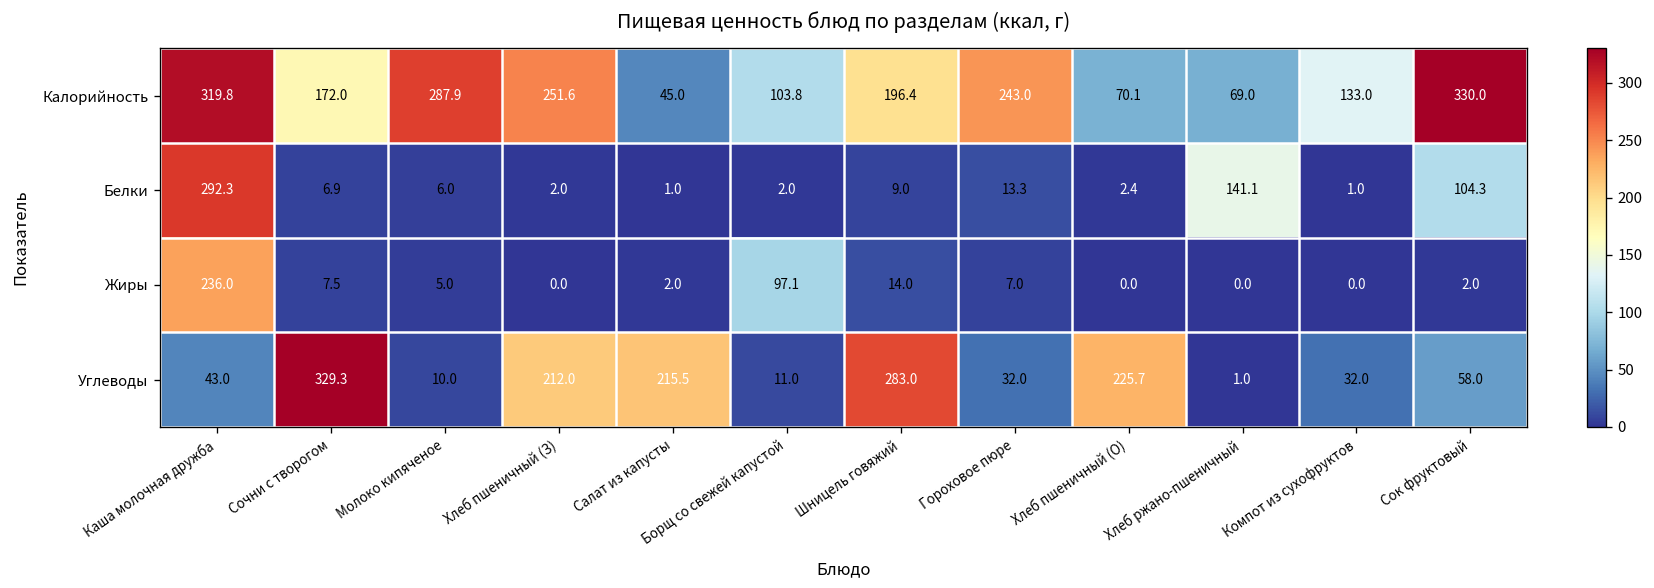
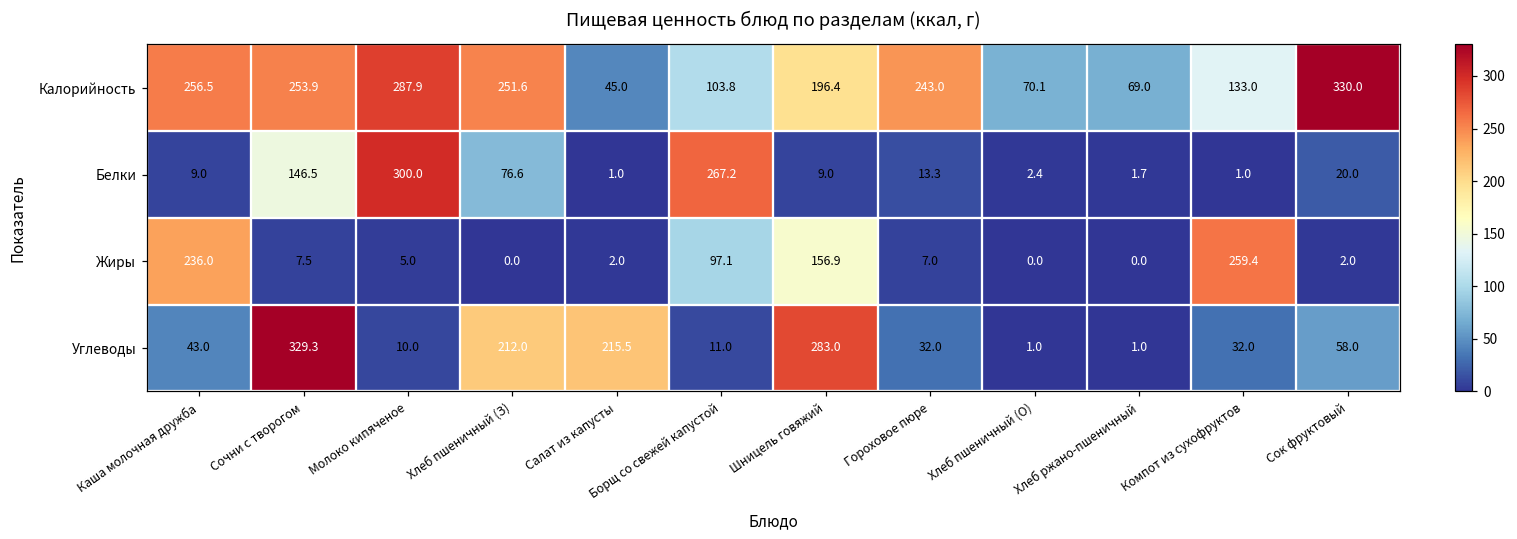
  {
    "Калорийность": {
-     "Каша молочная дружба": 319.8,
-     "Сочни с творогом": 172.0,
+     "Каша молочная дружба": 256.5,
+     "Сочни с творогом": 253.9,
      "Молоко кипяченое": 287.9,
      "Хлеб пшеничный (З)": 251.6,
      "Салат из капусты": 45.0,
      "Борщ со свежей капустой": 103.8,
      "Шницель говяжий": 196.4,
      "Гороховое пюре": 243.0,
      "Хлеб пшеничный (О)": 70.1,
      "Хлеб ржано-пшеничный": 69.0,
      "Компот из сухофруктов": 133.0,
      "Сок фруктовый": 330.0
    },
    "Белки": {
-     "Каша молочная дружба": 292.3,
-     "Сочни с творогом": 6.9,
-     "Молоко кипяченое": 6.0,
-     "Хлеб пшеничный (З)": 2.0,
+     "Каша молочная дружба": 9.0,
+     "Сочни с творогом": 146.5,
+     "Молоко кипяченое": 300.0,
+     "Хлеб пшеничный (З)": 76.6,
      "Салат из капусты": 1.0,
-     "Борщ со свежей капустой": 2.0,
+     "Борщ со свежей капустой": 267.2,
      "Шницель говяжий": 9.0,
      "Гороховое пюре": 13.3,
      "Хлеб пшеничный (О)": 2.4,
-     "Хлеб ржано-пшеничный": 141.1,
+     "Хлеб ржано-пшеничный": 1.7,
      "Компот из сухофруктов": 1.0,
-     "Сок фруктовый": 104.3
+     "Сок фруктовый": 20.0
    },
    "Жиры": {
      "Каша молочная дружба": 236.0,
      "Сочни с творогом": 7.5,
      "Молоко кипяченое": 5.0,
      "Хлеб пшеничный (З)": 0.0,
      "Салат из капусты": 2.0,
      "Борщ со свежей капустой": 97.1,
-     "Шницель говяжий": 14.0,
+     "Шницель говяжий": 156.9,
      "Гороховое пюре": 7.0,
      "Хлеб пшеничный (О)": 0.0,
      "Хлеб ржано-пшеничный": 0.0,
-     "Компот из сухофруктов": 0.0,
+     "Компот из сухофруктов": 259.4,
      "Сок фруктовый": 2.0
    },
    "Углеводы": {
      "Каша молочная дружба": 43.0,
      "Сочни с творогом": 329.3,
      "Молоко кипяченое": 10.0,
      "Хлеб пшеничный (З)": 212.0,
      "Салат из капусты": 215.5,
      "Борщ со свежей капустой": 11.0,
      "Шницель говяжий": 283.0,
      "Гороховое пюре": 32.0,
-     "Хлеб пшеничный (О)": 225.7,
+     "Хлеб пшеничный (О)": 1.0,
      "Хлеб ржано-пшеничный": 1.0,
      "Компот из сухофруктов": 32.0,
      "Сок фруктовый": 58.0
    }
  }
